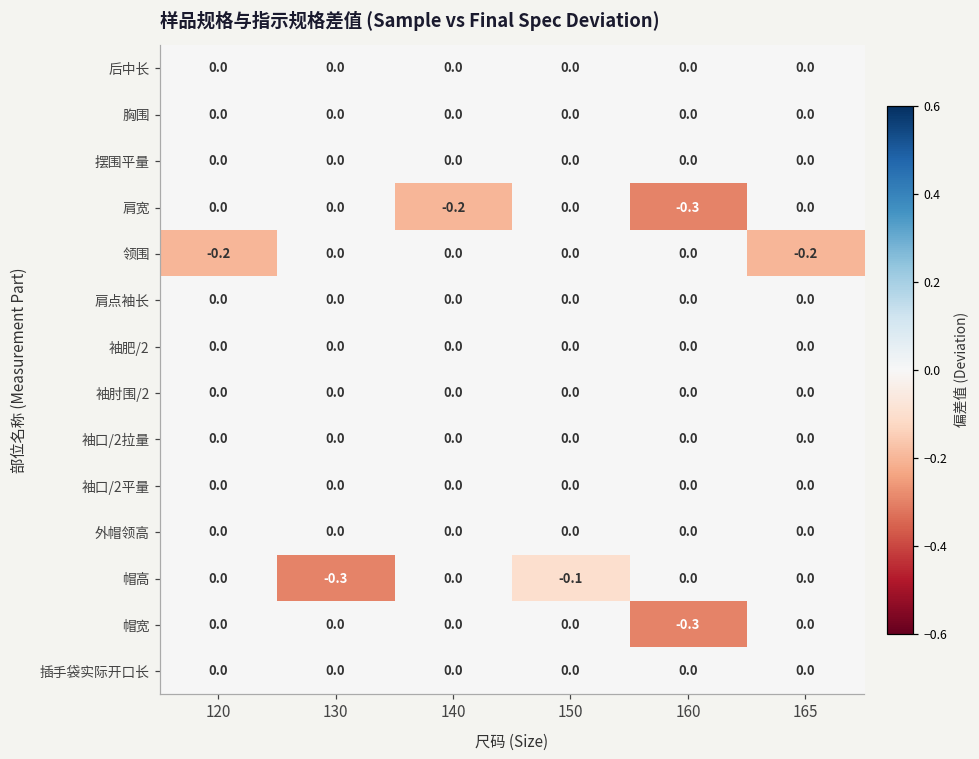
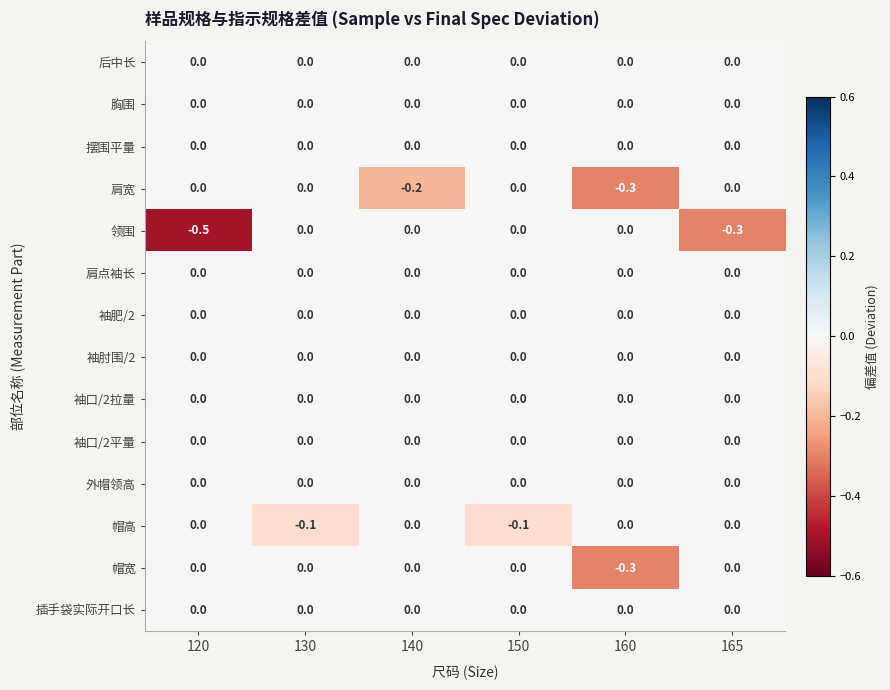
  {
    "后中长": {
      "120": 0.0,
      "130": 0.0,
      "140": 0.0,
      "150": 0.0,
      "160": 0.0,
      "165": 0.0
    },
    "胸围": {
      "120": 0.0,
      "130": 0.0,
      "140": 0.0,
      "150": 0.0,
      "160": 0.0,
      "165": 0.0
    },
    "摆围平量": {
      "120": 0.0,
      "130": 0.0,
      "140": 0.0,
      "150": 0.0,
      "160": 0.0,
      "165": 0.0
    },
    "肩宽": {
      "120": 0.0,
      "130": 0.0,
      "140": -0.2,
      "150": 0.0,
      "160": -0.3,
      "165": 0.0
    },
    "领围": {
-     "120": -0.2,
+     "120": -0.5,
      "130": 0.0,
      "140": 0.0,
      "150": 0.0,
      "160": 0.0,
-     "165": -0.2
+     "165": -0.3
    },
    "肩点袖长": {
      "120": 0.0,
      "130": 0.0,
      "140": 0.0,
      "150": 0.0,
      "160": 0.0,
      "165": 0.0
    },
    "袖肥/2": {
      "120": 0.0,
      "130": 0.0,
      "140": 0.0,
      "150": 0.0,
      "160": 0.0,
      "165": 0.0
    },
    "袖肘围/2": {
      "120": 0.0,
      "130": 0.0,
      "140": 0.0,
      "150": 0.0,
      "160": 0.0,
      "165": 0.0
    },
    "袖口/2拉量": {
      "120": 0.0,
      "130": 0.0,
      "140": 0.0,
      "150": 0.0,
      "160": 0.0,
      "165": 0.0
    },
    "袖口/2平量": {
      "120": 0.0,
      "130": 0.0,
      "140": 0.0,
      "150": 0.0,
      "160": 0.0,
      "165": 0.0
    },
    "外帽领高": {
      "120": 0.0,
      "130": 0.0,
      "140": 0.0,
      "150": 0.0,
      "160": 0.0,
      "165": 0.0
    },
    "帽高": {
      "120": 0.0,
-     "130": -0.3,
+     "130": -0.1,
      "140": 0.0,
      "150": -0.1,
      "160": 0.0,
      "165": 0.0
    },
    "帽宽": {
      "120": 0.0,
      "130": 0.0,
      "140": 0.0,
      "150": 0.0,
      "160": -0.3,
      "165": 0.0
    },
    "插手袋实际开口长": {
      "120": 0.0,
      "130": 0.0,
      "140": 0.0,
      "150": 0.0,
      "160": 0.0,
      "165": 0.0
    }
  }
